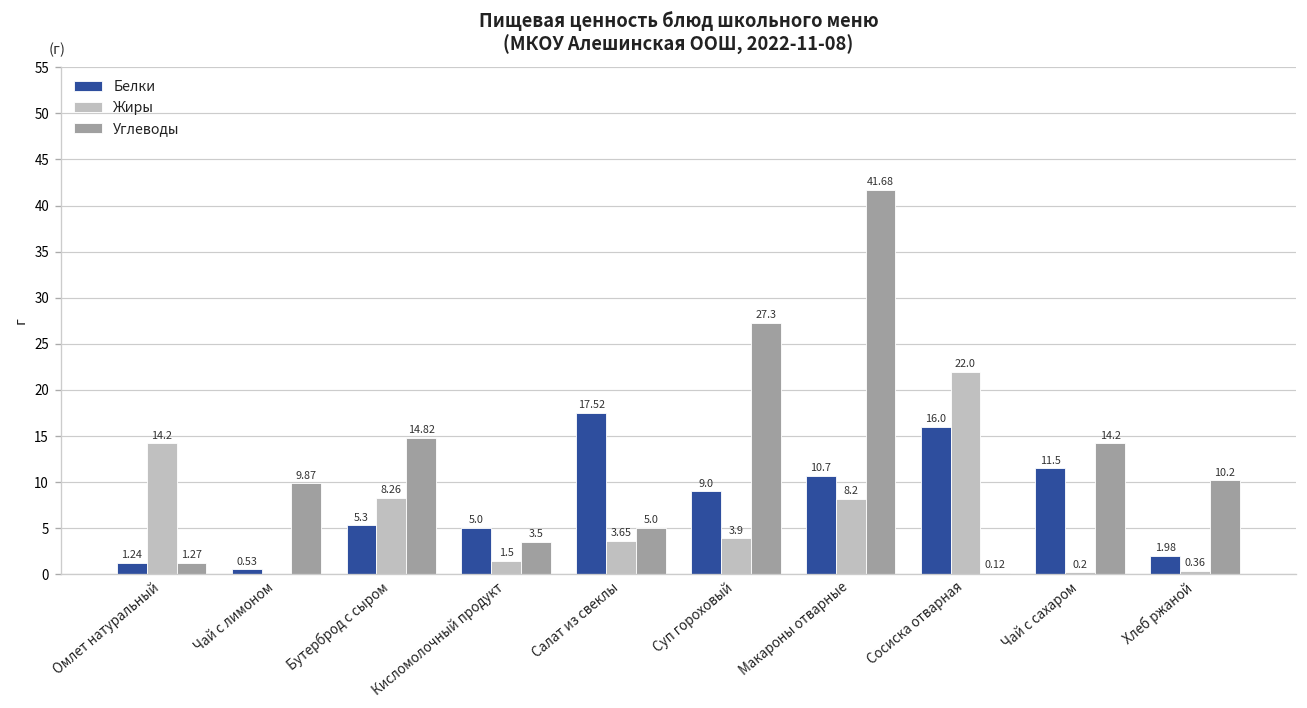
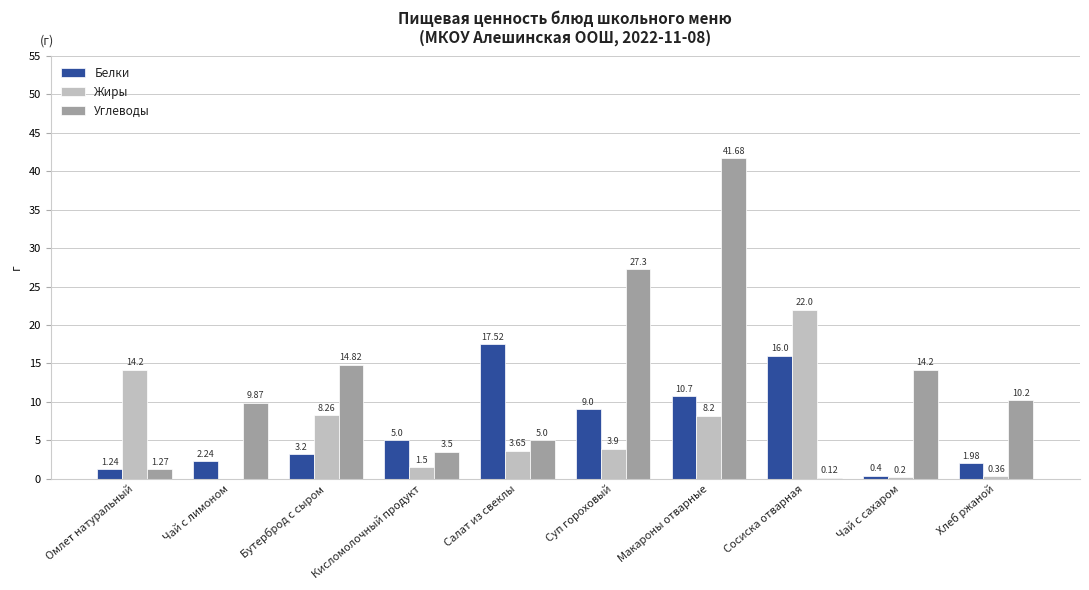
  {
    "Белки": {
      "Омлет натуральный": 1.24,
-     "Чай с лимоном": 0.53,
-     "Бутерброд с сыром": 5.3,
+     "Чай с лимоном": 2.24,
+     "Бутерброд с сыром": 3.2,
      "Кисломолочный продукт": 5.0,
      "Салат из свеклы": 17.52,
      "Суп гороховый": 9.0,
      "Макароны отварные": 10.7,
      "Сосиска отварная": 16.0,
-     "Чай с сахаром": 11.5,
+     "Чай с сахаром": 0.4,
      "Хлеб ржаной": 1.98
    }
  }
